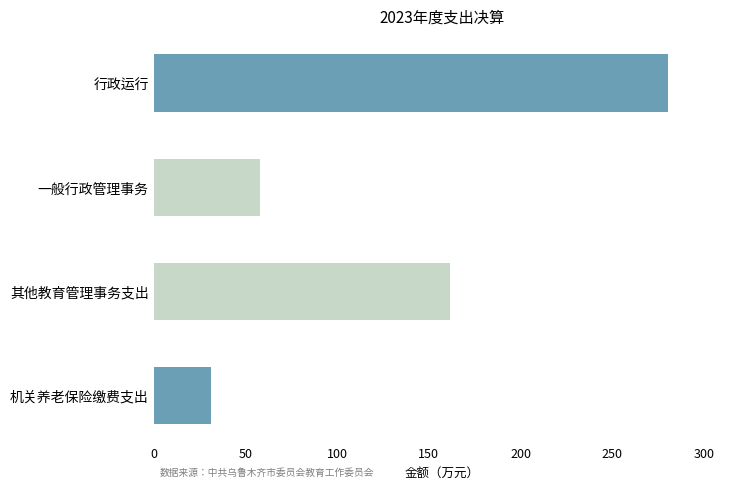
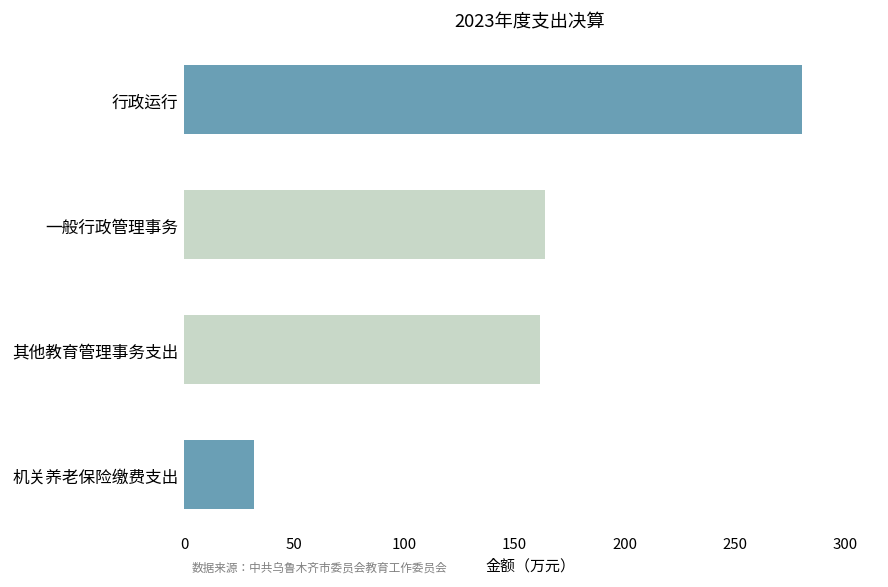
  {
    "行政运行": 281,
-   "一般行政管理事务": 58,
+   "一般行政管理事务": 164,
    "其他教育管理事务支出": 161,
    "机关养老保险缴费支出": 31
  }
